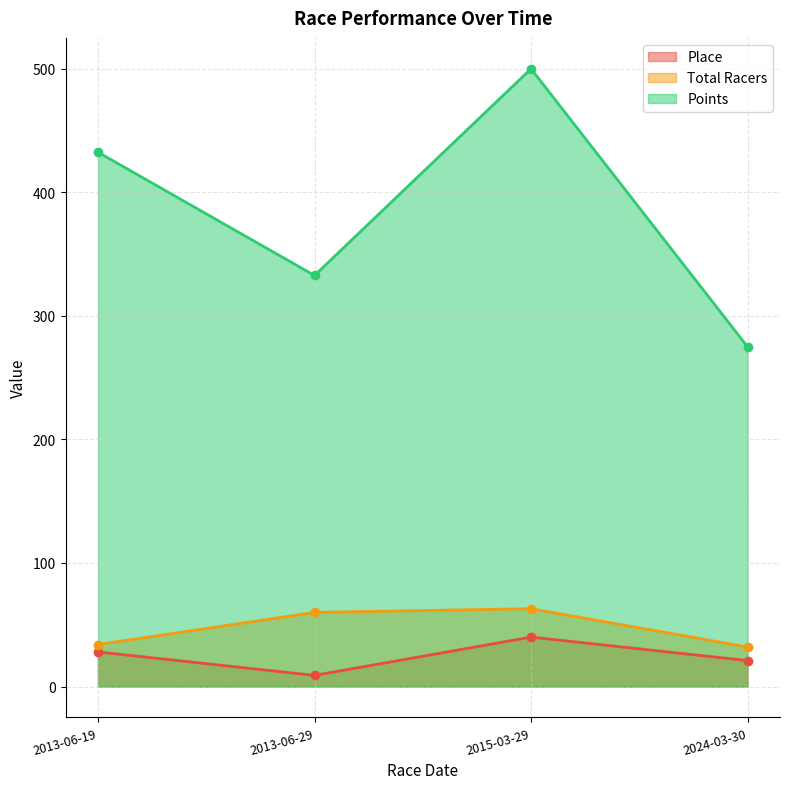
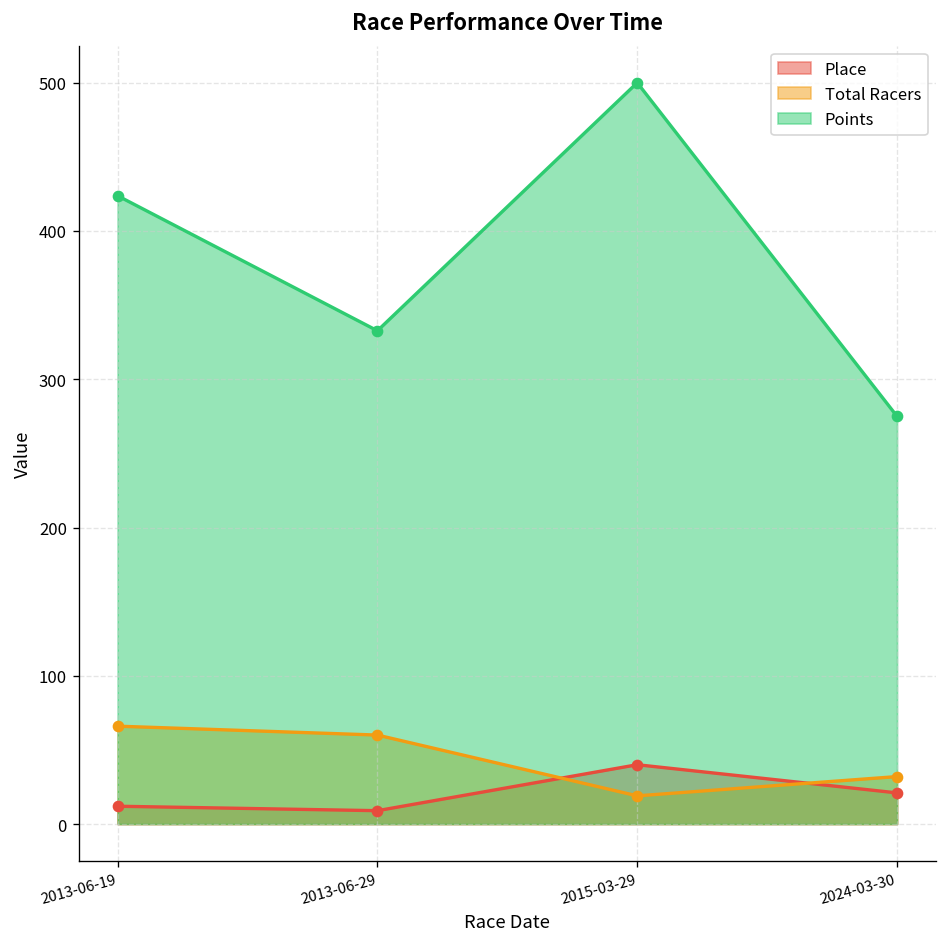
  {
    "Place": {
-     "2013-06-19": 28,
+     "2013-06-19": 12,
      "2013-06-29": 9,
      "2015-03-29": 40,
      "2024-03-30": 21
    },
    "Total Racers": {
-     "2013-06-19": 34,
+     "2013-06-19": 66,
      "2013-06-29": 60,
-     "2015-03-29": 63,
+     "2015-03-29": 19,
      "2024-03-30": 32
    },
    "Points": {
-     "2013-06-19": 432,
+     "2013-06-19": 424,
      "2013-06-29": 333,
      "2015-03-29": 500,
      "2024-03-30": 275
    }
  }
